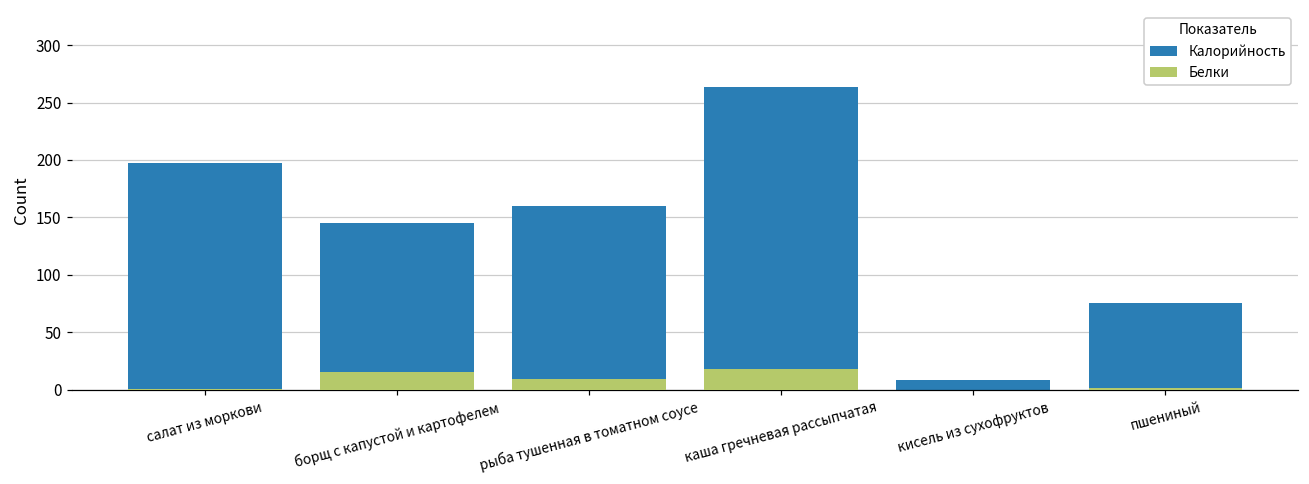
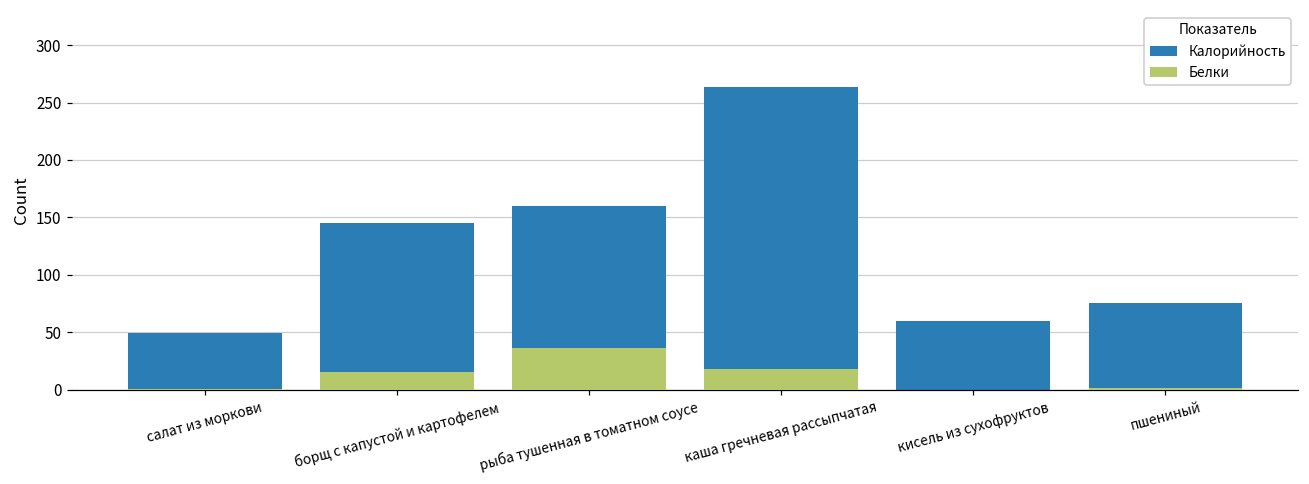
  {
    "Калорийность": {
-     "салат из моркови": 197,
+     "салат из моркови": 49,
      "борщ с капустой и картофелем": 145,
      "рыба тушенная в томатном соусе": 160,
      "каша гречневая рассыпчатая": 264,
-     "кисель из сухофруктов": 8,
+     "кисель из сухофруктов": 60,
      "пшениный": 75
    },
    "Белки": {
-     "рыба тушенная в томатном соусе": 9,
+     "рыба тушенная в томатном соусе": 36,
      "кисель из сухофруктов": 0
    }
  }
